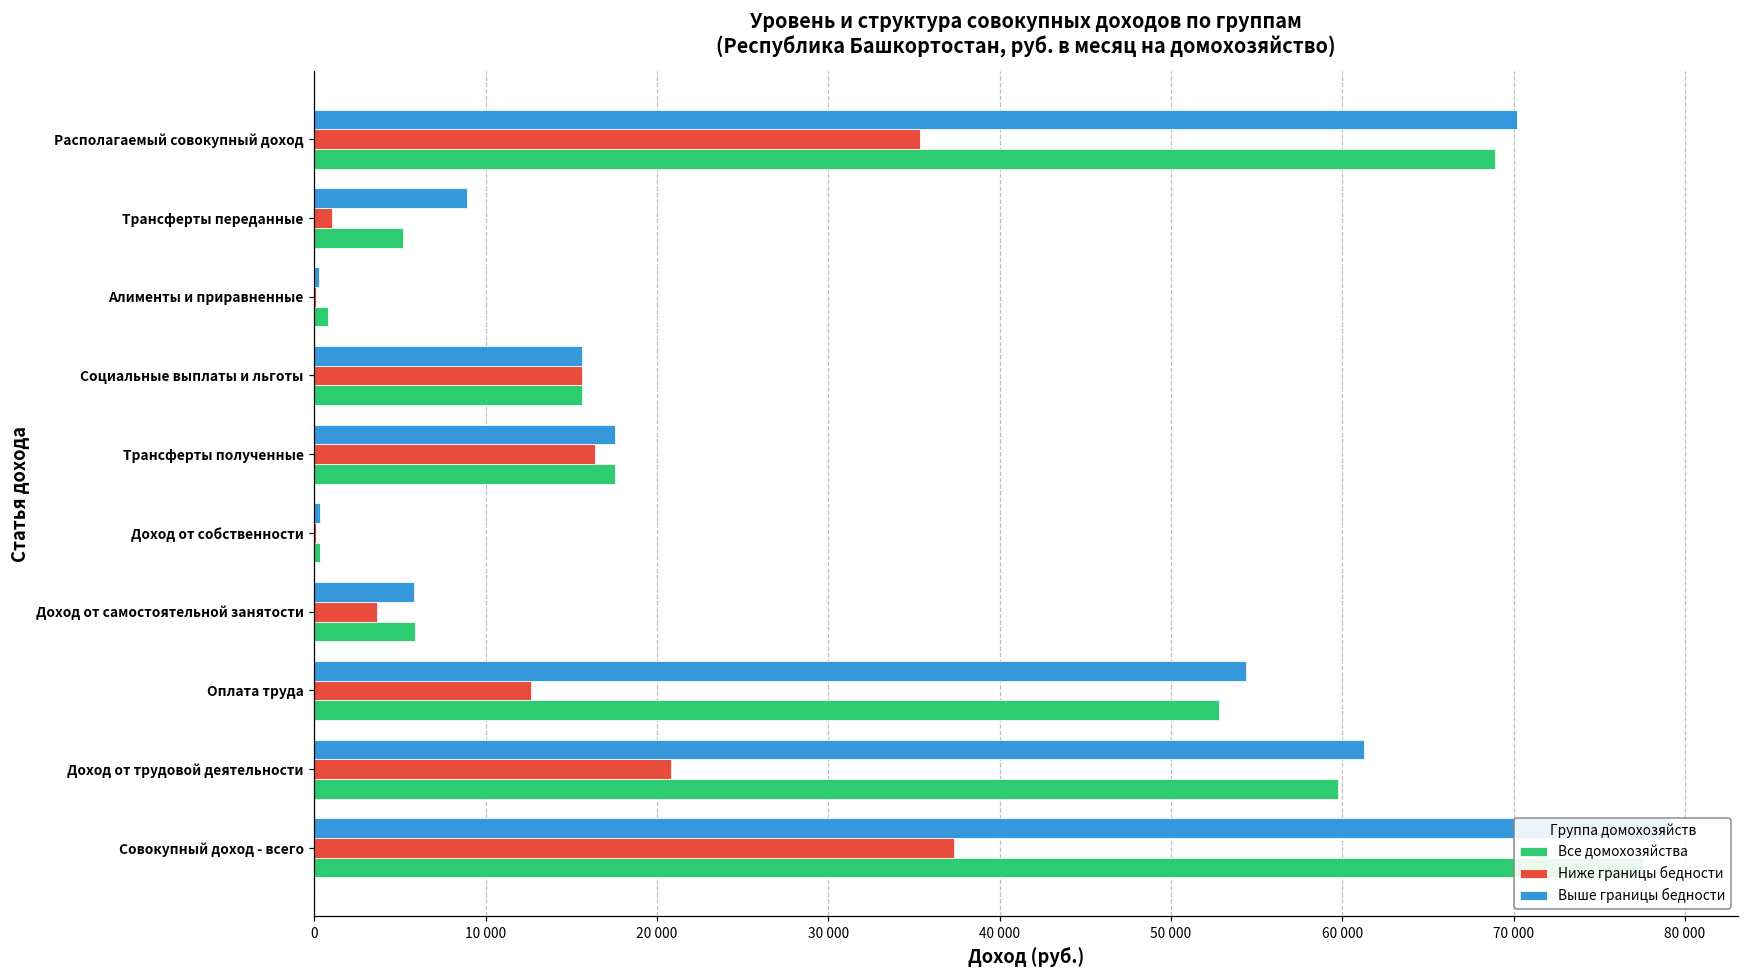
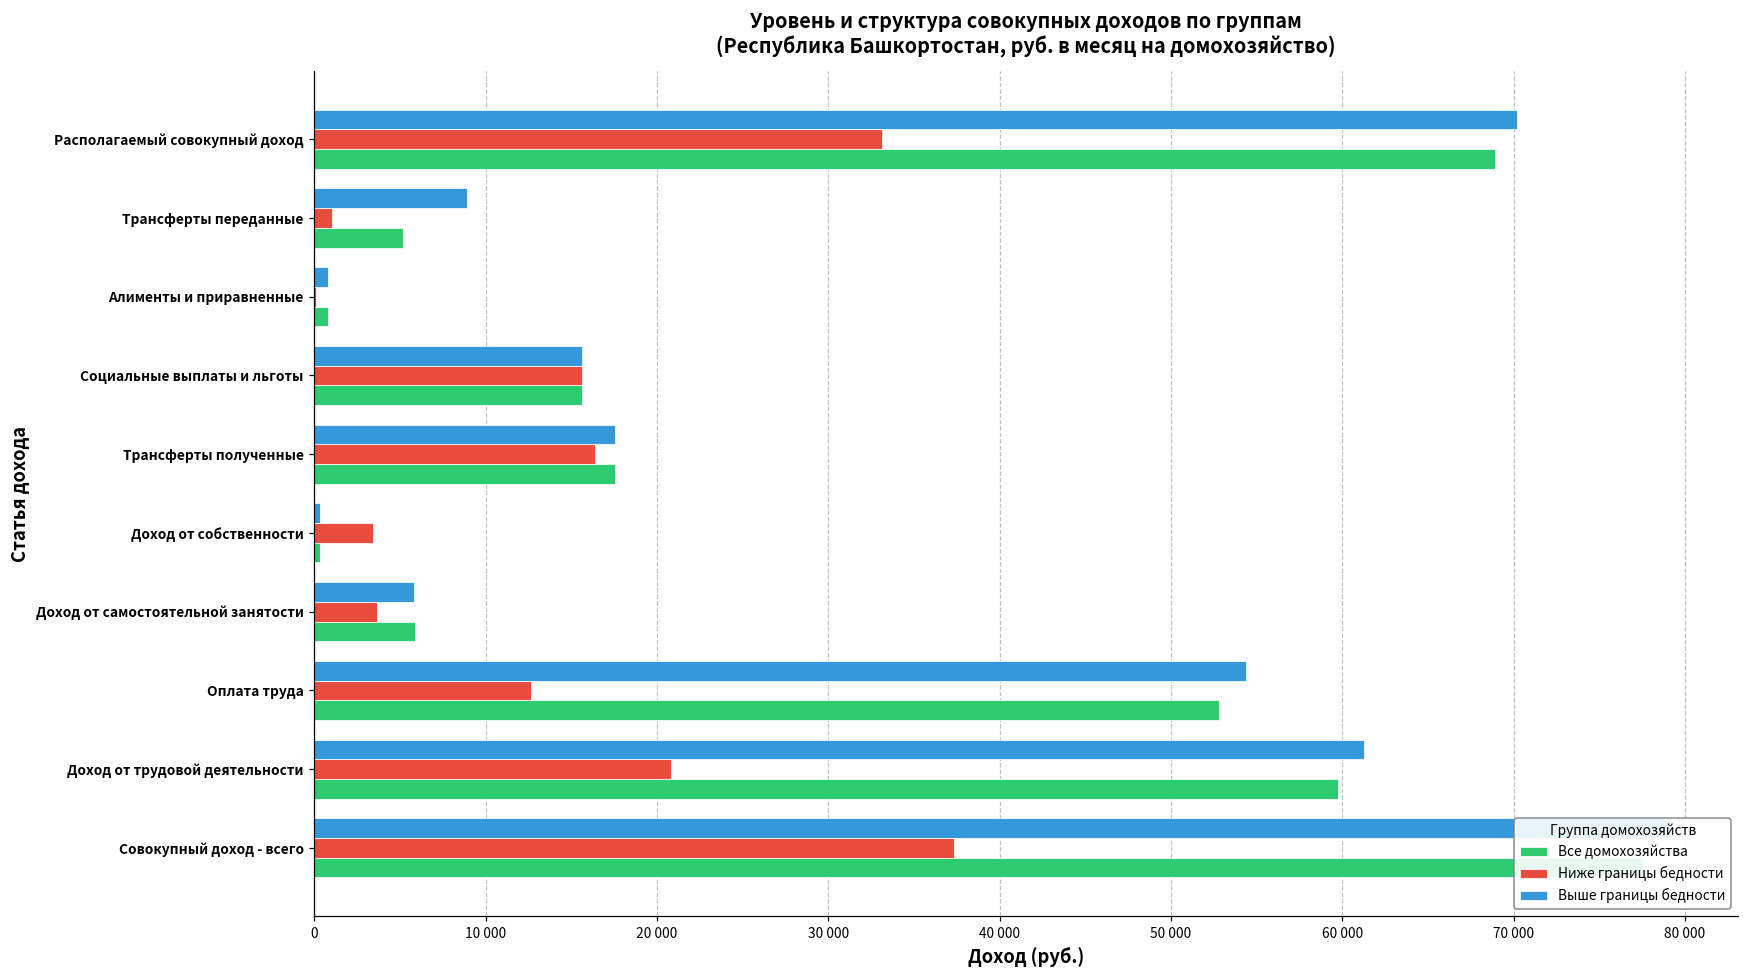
  {
    "Все домохозяйства": {
      "Располагаемый совокупный доход": 68900,
      "Трансферты переданные": 5200,
      "Алименты и приравненные": 800,
      "Социальные выплаты и льготы": 15600,
      "Трансферты полученные": 17500,
      "Доход от собственности": 300,
      "Доход от самостоятельной занятости": 5900,
      "Оплата труда": 52800,
      "Доход от трудовой деятельности": 59700
    },
    "Ниже границы бедности": {
-     "Располагаемый совокупный доход": 35400,
+     "Располагаемый совокупный доход": 33100,
      "Трансферты переданные": 1000,
      "Социальные выплаты и льготы": 15600,
      "Трансферты полученные": 16400,
-     "Доход от собственности": 100,
+     "Доход от собственности": 3400,
      "Доход от самостоятельной занятости": 3700,
      "Оплата труда": 12700,
      "Доход от трудовой деятельности": 20800,
      "Совокупный доход - всего": 37300
    },
    "Выше границы бедности": {
      "Располагаемый совокупный доход": 70200,
      "Трансферты переданные": 8900,
-     "Алименты и приравненные": 300,
+     "Алименты и приравненные": 800,
      "Социальные выплаты и льготы": 15600,
      "Трансферты полученные": 17600,
      "Доход от собственности": 300,
      "Доход от самостоятельной занятости": 5800,
      "Оплата труда": 54400,
      "Доход от трудовой деятельности": 61300
    }
  }
